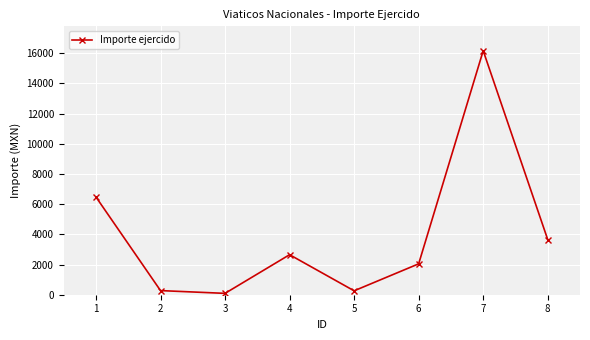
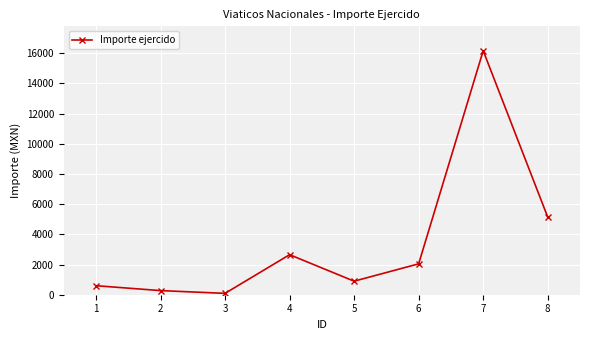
  {
-   "1": 6500,
+   "1": 600,
    "2": 300,
    "3": 100,
    "4": 2700,
-   "5": 300,
+   "5": 900,
    "6": 2000,
    "7": 16200,
-   "8": 3700
+   "8": 5100
  }
